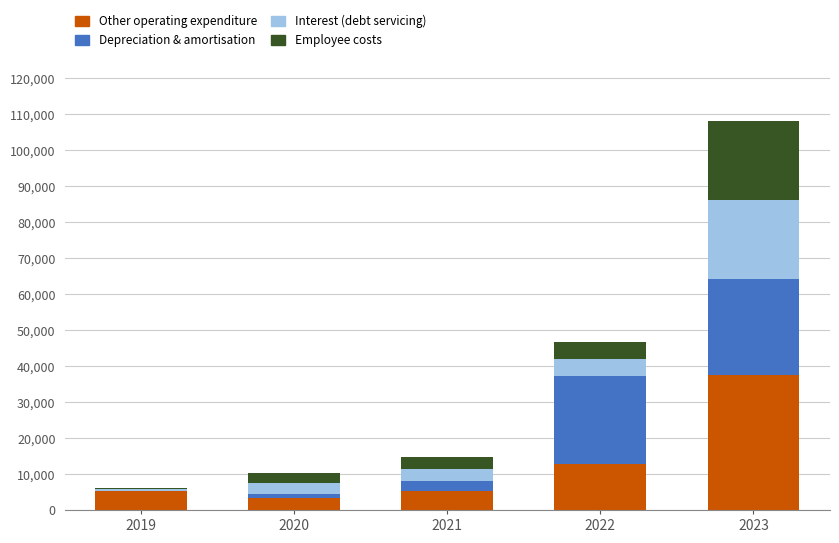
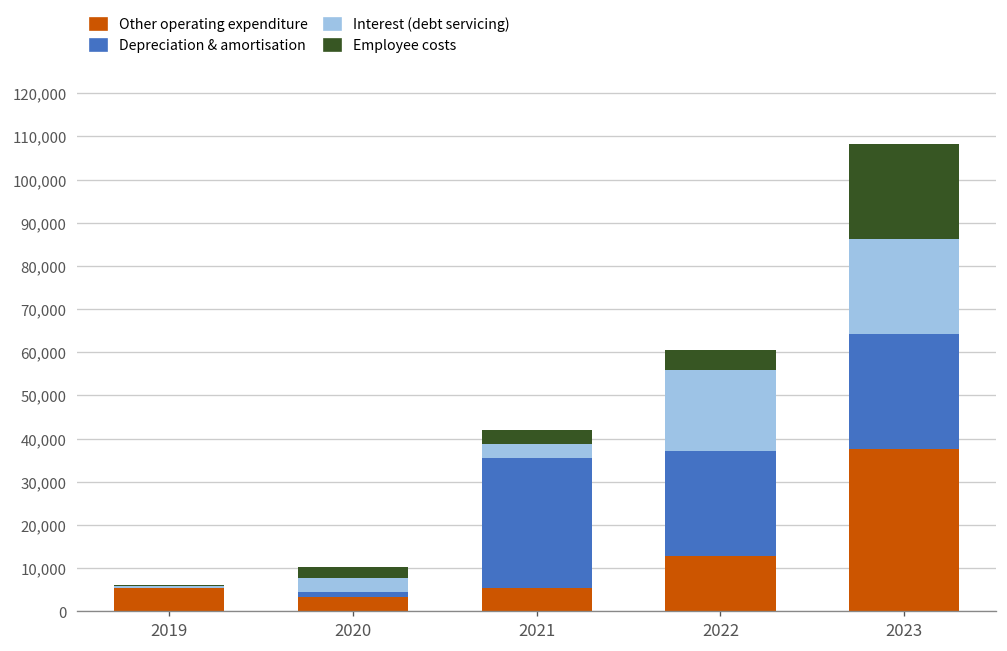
  {
    "Other operating expenditure": {
      "2019": "5,000",
      "2020": "3,000",
      "2021": "5,000",
      "2022": "13,000",
      "2023": "38,000"
    },
    "Depreciation & amortisation": {
      "2019": "0",
      "2020": "1,000",
-     "2021": "3,000",
+     "2021": "30,000",
      "2022": "24,000",
      "2023": "27,000"
    },
    "Interest (debt servicing)": {
      "2020": "3,000",
      "2021": "3,000",
-     "2022": "5,000",
+     "2022": "19,000",
      "2023": "22,000"
    },
    "Employee costs": {
      "2020": "3,000",
      "2021": "3,000",
      "2022": "5,000",
      "2023": "22,000"
    }
  }
